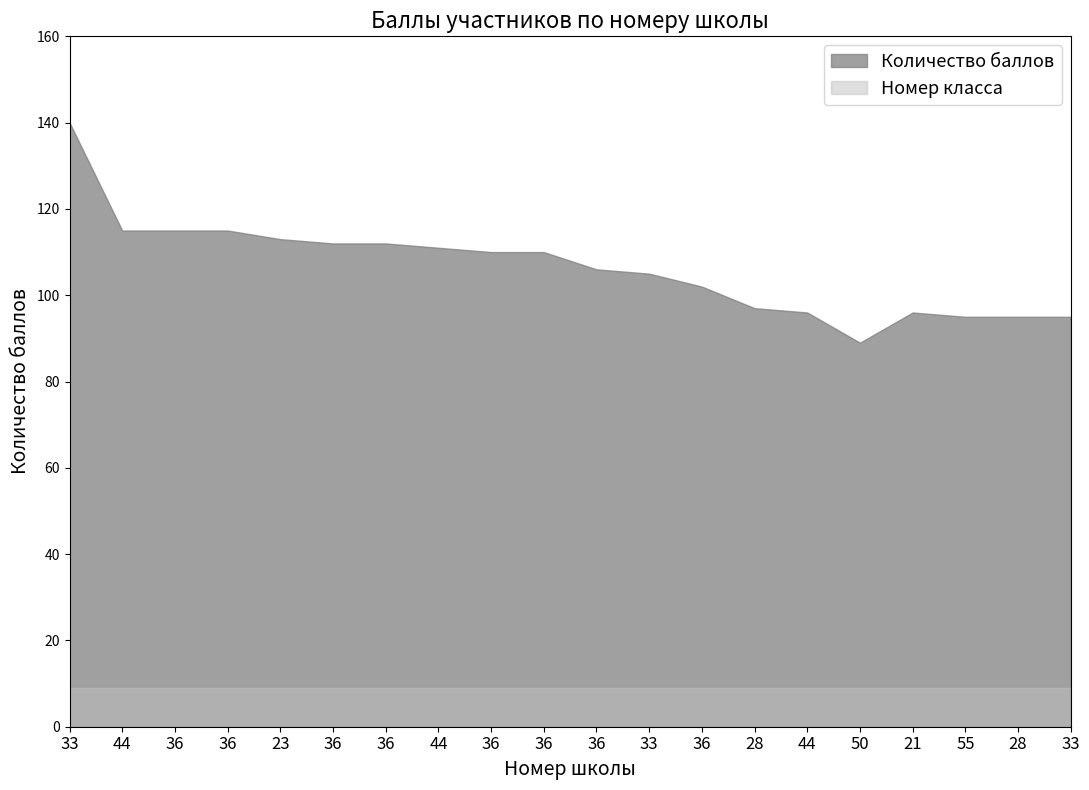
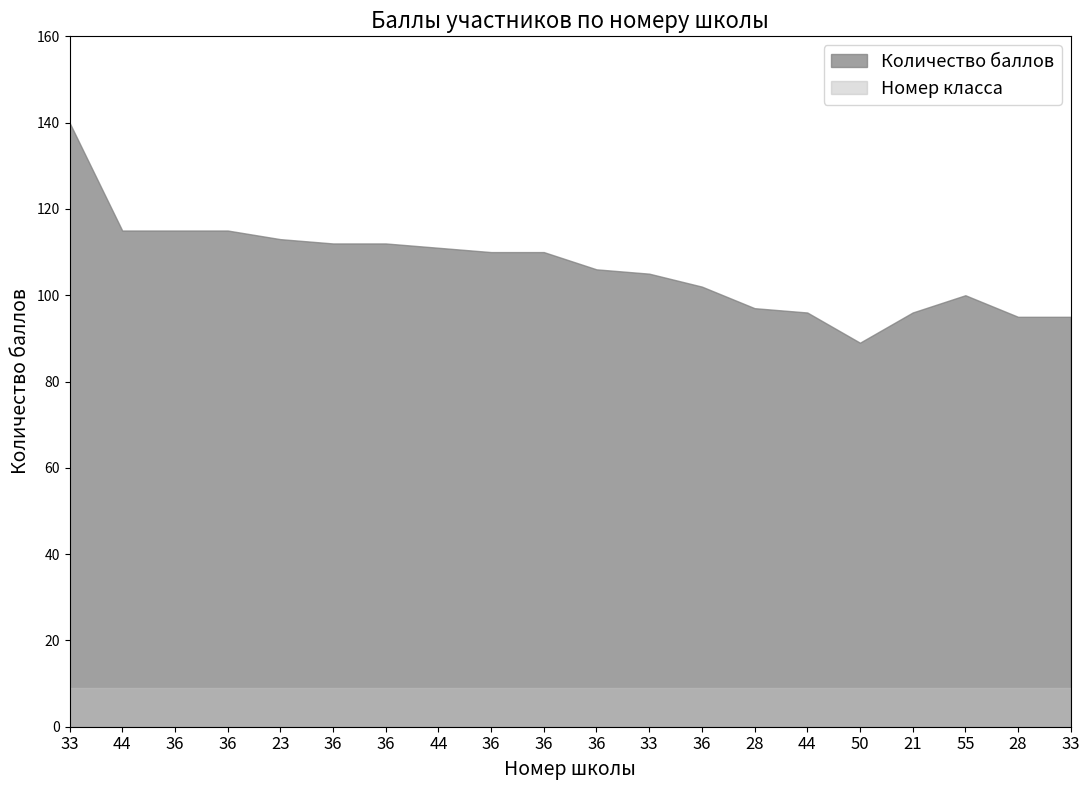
  {
    "Количество баллов": {
      "23": 113,
      "50": 89,
      "21": 96,
-     "55": 95
+     "55": 100
    },
    "Номер класса": {
      "23": 9,
      "50": 9,
      "21": 9,
      "55": 9
    }
  }
